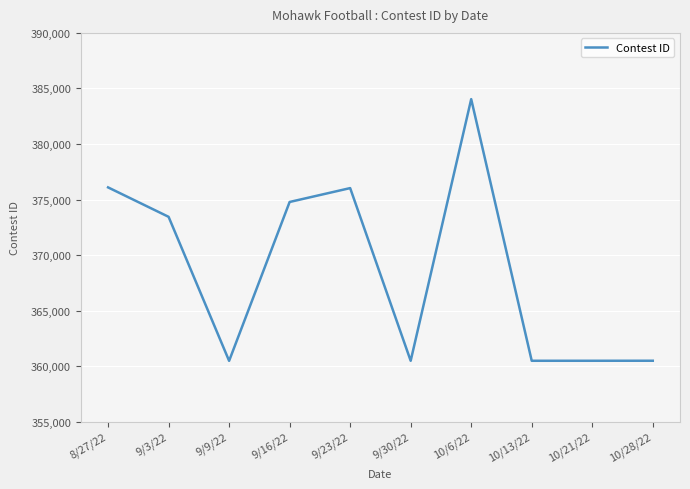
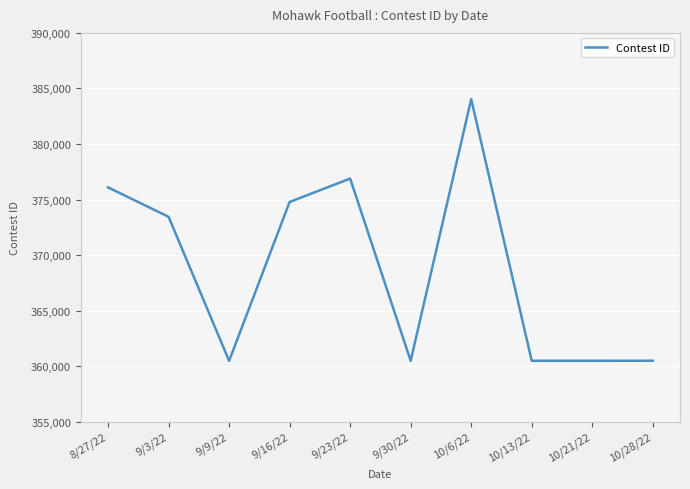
  {
    "8/27/22": "376,100",
    "9/3/22": "373,400",
    "9/9/22": "360,500",
    "9/16/22": "374,800",
-   "9/23/22": "376,000",
+   "9/23/22": "376,900",
    "9/30/22": "360,500",
    "10/6/22": "384,000",
    "10/13/22": "360,500",
    "10/21/22": "360,500",
    "10/28/22": "360,500"
  }
